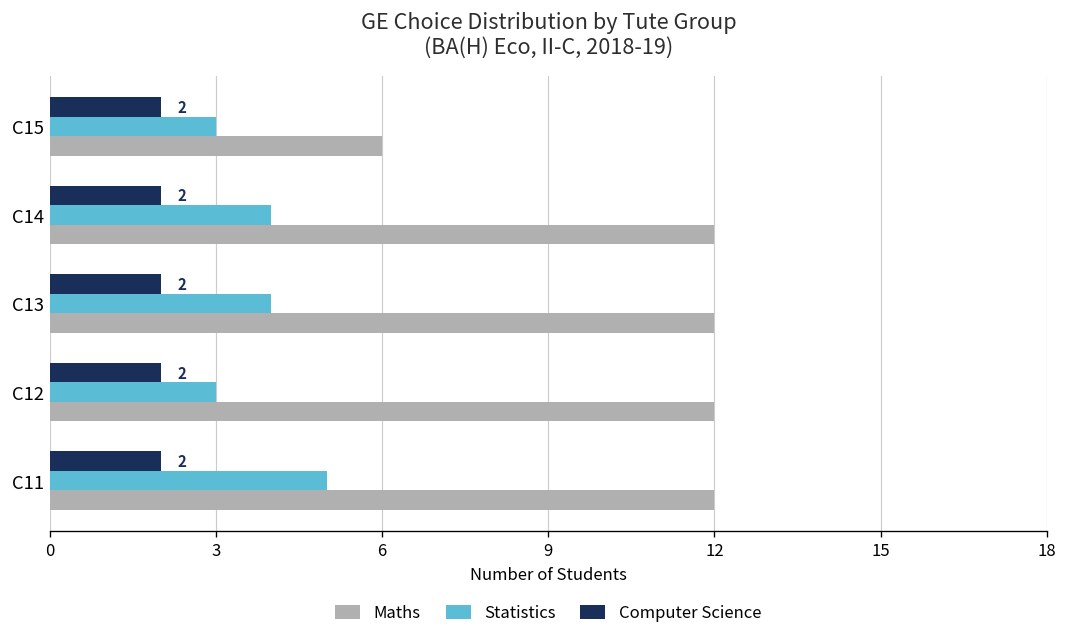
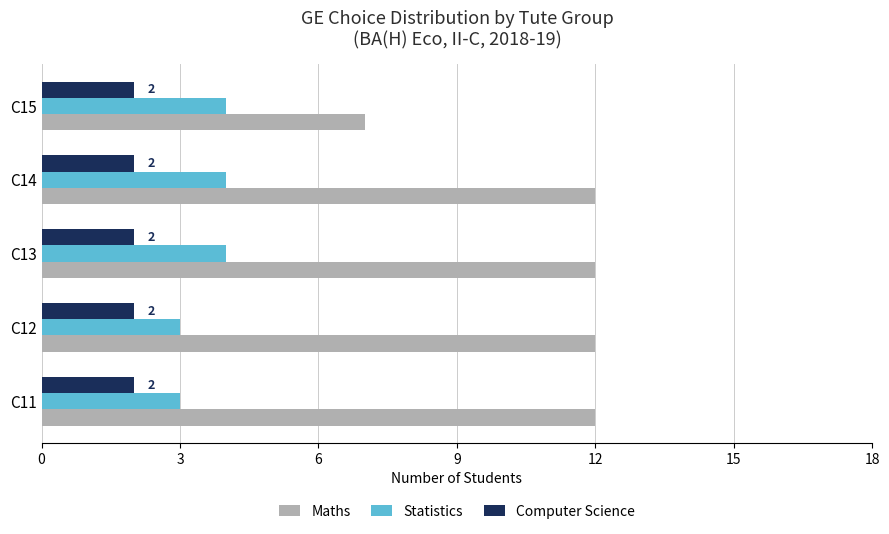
  {
    "Maths": {
-     "C15": 6,
+     "C15": 7,
      "C14": 12,
      "C13": 12,
      "C12": 12,
      "C11": 12
    },
    "Statistics": {
-     "C15": 3,
+     "C15": 4,
      "C14": 4,
      "C13": 4,
      "C12": 3,
-     "C11": 5
+     "C11": 3
    },
    "Computer Science": {
      "C15": 2,
      "C14": 2,
      "C13": 2,
      "C12": 2,
      "C11": 2
    }
  }
